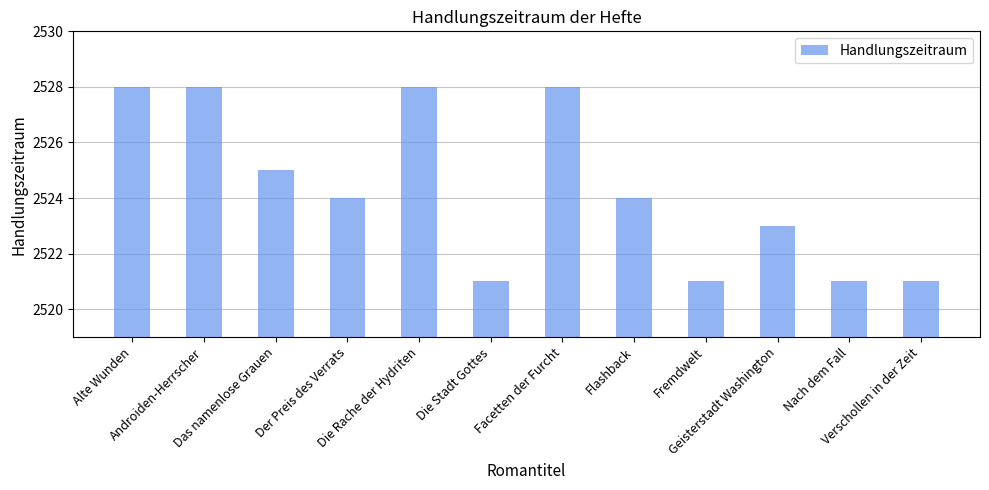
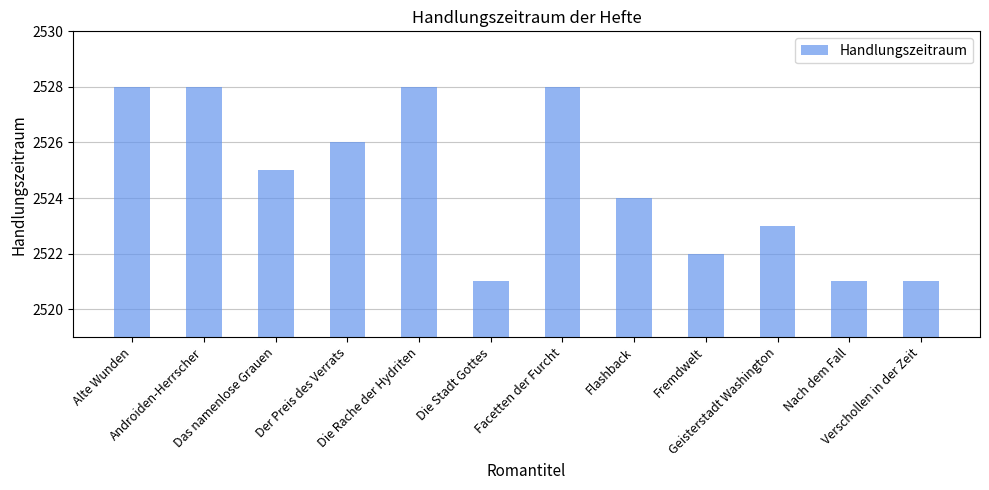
  {
    "Alte Wunden": 2528,
    "Androiden-Herrscher": 2528,
    "Das namenlose Grauen": 2525,
-   "Der Preis des Verrats": 2524,
+   "Der Preis des Verrats": 2526,
    "Die Rache der Hydriten": 2528,
    "Die Stadt Gottes": 2521,
    "Facetten der Furcht": 2528,
    "Flashback": 2524,
-   "Fremdwelt": 2521,
+   "Fremdwelt": 2522,
    "Geisterstadt Washington": 2523,
    "Nach dem Fall": 2521,
    "Verschollen in der Zeit": 2521
  }
